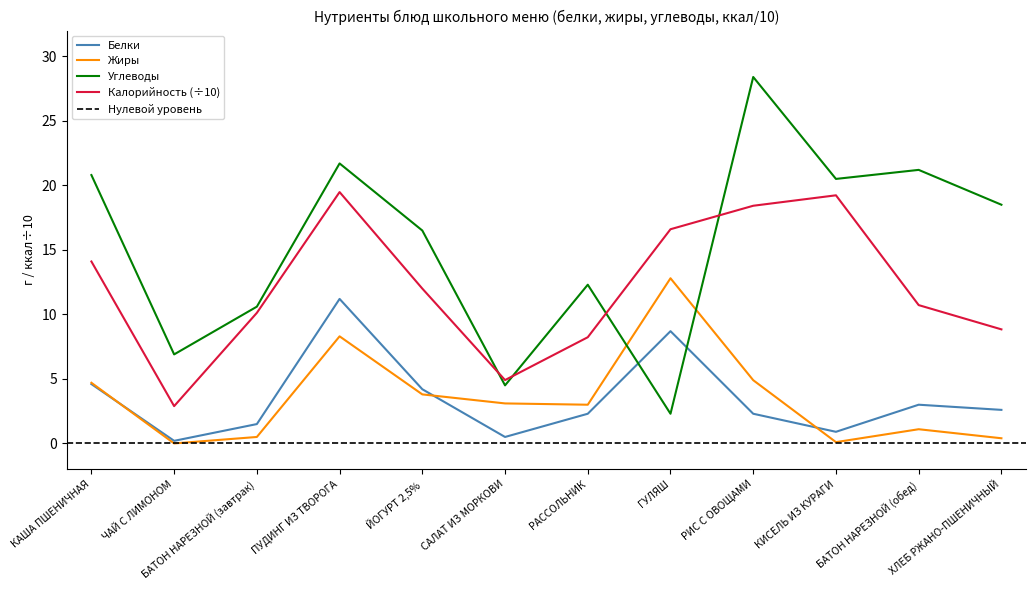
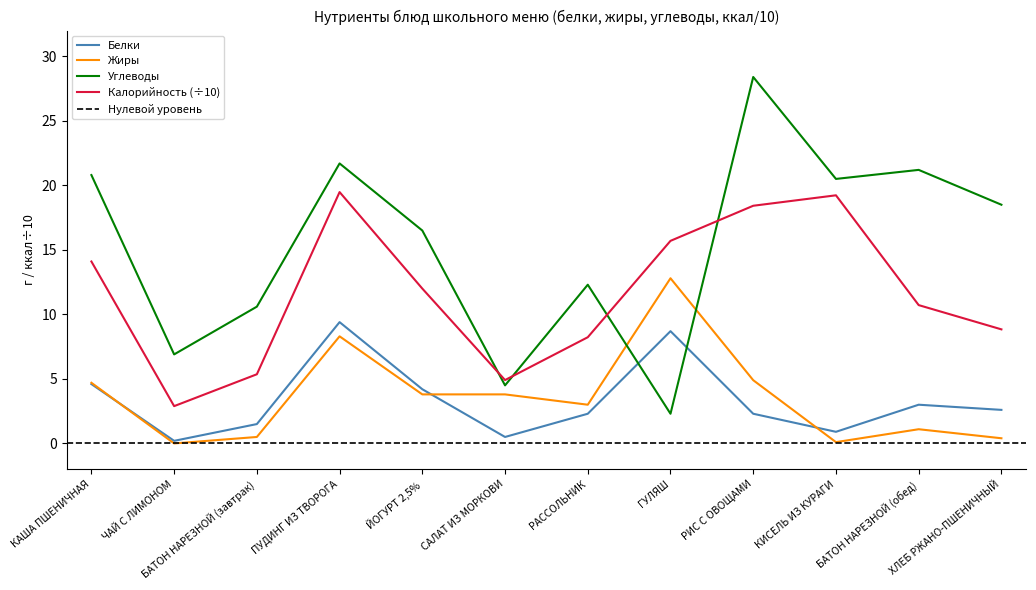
  {
    "Белки": {
      "ЧАЙ С ЛИМОНОМ": 0.2,
      "БАТОН НАРЕЗНОЙ (завтрак)": 1.5,
-     "ПУДИНГ ИЗ ТВОРОГА": 11.2,
+     "ПУДИНГ ИЗ ТВОРОГА": 9.4,
      "ЙОГУРТ 2,5%": 4.2,
      "САЛАТ ИЗ МОРКОВИ": 0.5,
      "РАССОЛЬНИК": 2.3,
      "ГУЛЯШ": 8.7,
      "РИС С ОВОЩАМИ": 2.3,
      "КИСЕЛЬ ИЗ КУРАГИ": 0.9,
      "БАТОН НАРЕЗНОЙ (обед)": 3.0,
      "ХЛЕБ РЖАНО-ПШЕНИЧНЫЙ": 2.6
    },
    "Жиры": {
      "ЧАЙ С ЛИМОНОМ": 0.0,
      "БАТОН НАРЕЗНОЙ (завтрак)": 0.5,
      "ПУДИНГ ИЗ ТВОРОГА": 8.3,
      "ЙОГУРТ 2,5%": 3.8,
-     "САЛАТ ИЗ МОРКОВИ": 3.1,
+     "САЛАТ ИЗ МОРКОВИ": 3.8,
      "РАССОЛЬНИК": 3.0,
      "ГУЛЯШ": 12.8,
      "РИС С ОВОЩАМИ": 4.9,
      "КИСЕЛЬ ИЗ КУРАГИ": 0.1,
      "БАТОН НАРЕЗНОЙ (обед)": 1.1,
      "ХЛЕБ РЖАНО-ПШЕНИЧНЫЙ": 0.4
    },
    "Углеводы": {
      "КАША ПШЕНИЧНАЯ": 20.8,
      "ЧАЙ С ЛИМОНОМ": 6.9,
      "БАТОН НАРЕЗНОЙ (завтрак)": 10.6,
      "ПУДИНГ ИЗ ТВОРОГА": 21.7,
      "ЙОГУРТ 2,5%": 16.5,
      "САЛАТ ИЗ МОРКОВИ": 4.5,
      "РАССОЛЬНИК": 12.3,
      "ГУЛЯШ": 2.3,
      "РИС С ОВОЩАМИ": 28.4,
      "КИСЕЛЬ ИЗ КУРАГИ": 20.5,
      "БАТОН НАРЕЗНОЙ (обед)": 21.2,
      "ХЛЕБ РЖАНО-ПШЕНИЧНЫЙ": 18.5
    },
    "Калорийность (÷10)": {
      "КАША ПШЕНИЧНАЯ": 14.1,
      "ЧАЙ С ЛИМОНОМ": 2.9,
-     "БАТОН НАРЕЗНОЙ (завтрак)": 10.1,
+     "БАТОН НАРЕЗНОЙ (завтрак)": 5.4,
      "ПУДИНГ ИЗ ТВОРОГА": 19.5,
      "ЙОГУРТ 2,5%": 12.0,
      "САЛАТ ИЗ МОРКОВИ": 4.9,
      "РАССОЛЬНИК": 8.2,
-     "ГУЛЯШ": 16.6,
+     "ГУЛЯШ": 15.7,
      "РИС С ОВОЩАМИ": 18.4,
      "КИСЕЛЬ ИЗ КУРАГИ": 19.2,
      "БАТОН НАРЕЗНОЙ (обед)": 10.7,
      "ХЛЕБ РЖАНО-ПШЕНИЧНЫЙ": 8.8
    }
  }
